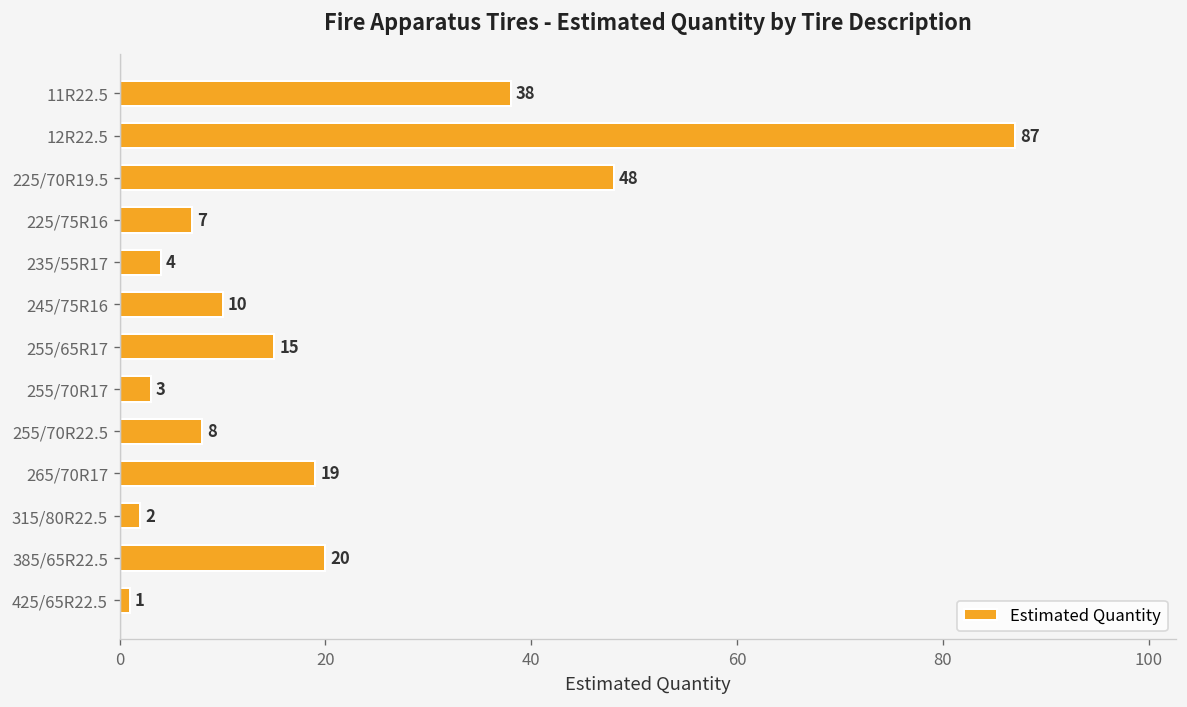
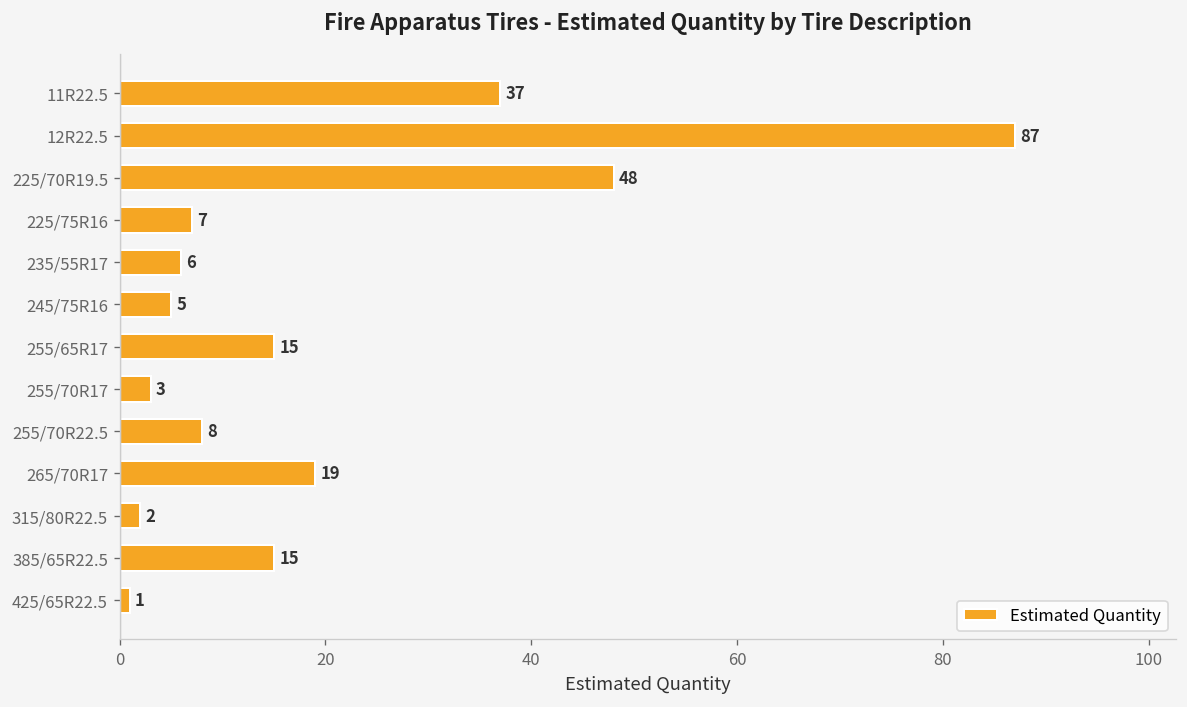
  {
-   "11R22.5": 38,
+   "11R22.5": 37,
    "12R22.5": 87,
    "225/70R19.5": 48,
    "225/75R16": 7,
-   "235/55R17": 4,
-   "245/75R16": 10,
+   "235/55R17": 6,
+   "245/75R16": 5,
    "255/65R17": 15,
    "255/70R17": 3,
    "255/70R22.5": 8,
    "265/70R17": 19,
    "315/80R22.5": 2,
-   "385/65R22.5": 20,
+   "385/65R22.5": 15,
    "425/65R22.5": 1
  }
